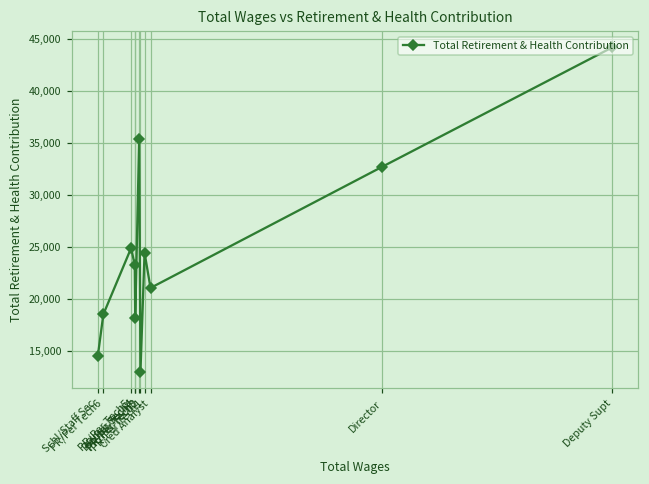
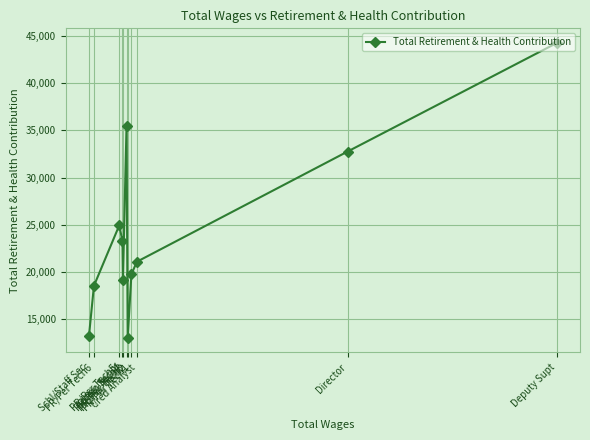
  {
-   "Schl/Staff Sec": "15,000",
+   "Schl/Staff Sec": "13,000",
    "PR/Per Tech6": "19,000",
    "PR/Per Tech5": "25,000",
    "Admin Sec IV": "23,000",
-   "PR/Per Tech4": "18,000",
+   "PR/Per Tech4": "19,000",
    "PR/Per Tech3": "35,000",
    "PR/Per Tech2": "13,000",
-   "PR/Per Tech1": "24,000",
+   "PR/Per Tech1": "20,000",
    "Cred Analyst": "21,000",
    "Director": "33,000"
  }
